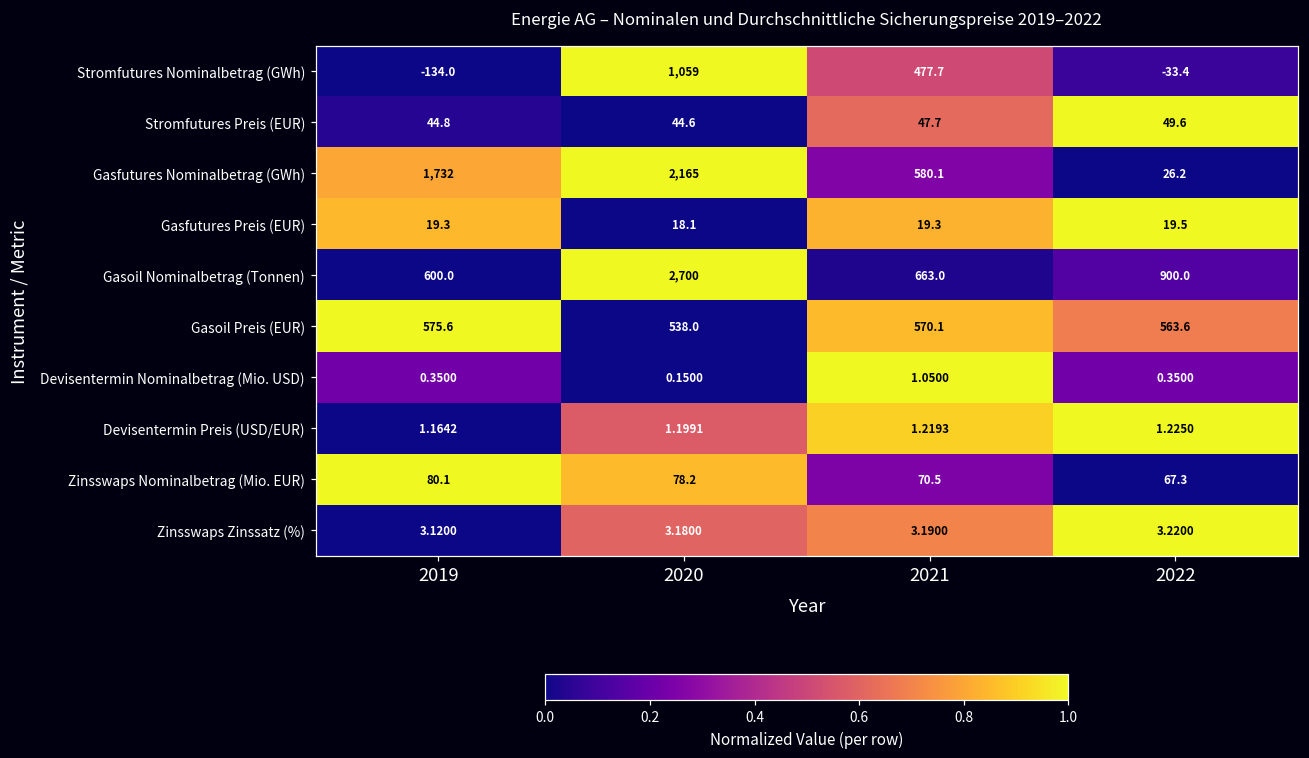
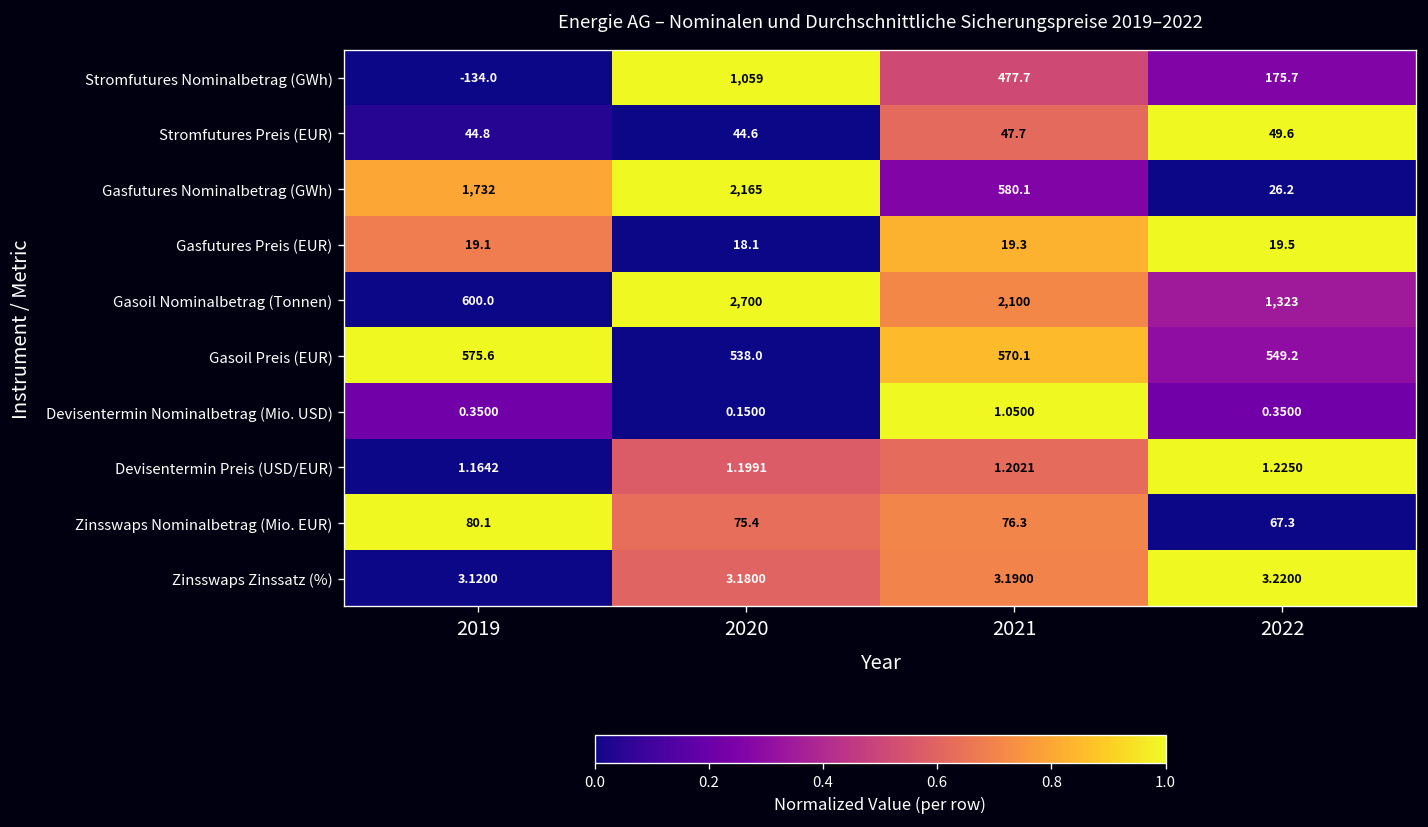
  {
    "Stromfutures Nominalbetrag (GWh)": {
      "2019": "-134.0",
      "2020": "1,059",
      "2021": "477.7",
-     "2022": "-33.4"
+     "2022": "175.7"
    },
    "Stromfutures Preis (EUR)": {
      "2019": "44.8",
      "2020": "44.6",
      "2021": "47.7",
      "2022": "49.6"
    },
    "Gasfutures Nominalbetrag (GWh)": {
      "2019": "1,732",
      "2020": "2,165",
      "2021": "580.1",
      "2022": "26.2"
    },
    "Gasfutures Preis (EUR)": {
-     "2019": "19.3",
+     "2019": "19.1",
      "2020": "18.1",
      "2021": "19.3",
      "2022": "19.5"
    },
    "Gasoil Nominalbetrag (Tonnen)": {
      "2019": "600.0",
      "2020": "2,700",
-     "2021": "663.0",
-     "2022": "900.0"
+     "2021": "2,100",
+     "2022": "1,323"
    },
    "Gasoil Preis (EUR)": {
      "2019": "575.6",
      "2020": "538.0",
      "2021": "570.1",
-     "2022": "563.6"
+     "2022": "549.2"
    },
    "Devisentermin Nominalbetrag (Mio. USD)": {
      "2019": "0.3500",
      "2020": "0.1500",
      "2021": "1.0500",
      "2022": "0.3500"
    },
    "Devisentermin Preis (USD/EUR)": {
      "2019": "1.1642",
      "2020": "1.1991",
-     "2021": "1.2193",
+     "2021": "1.2021",
      "2022": "1.2250"
    },
    "Zinsswaps Nominalbetrag (Mio. EUR)": {
      "2019": "80.1",
-     "2020": "78.2",
-     "2021": "70.5",
+     "2020": "75.4",
+     "2021": "76.3",
      "2022": "67.3"
    },
    "Zinsswaps Zinssatz (%)": {
      "2019": "3.1200",
      "2020": "3.1800",
      "2021": "3.1900",
      "2022": "3.2200"
    }
  }
